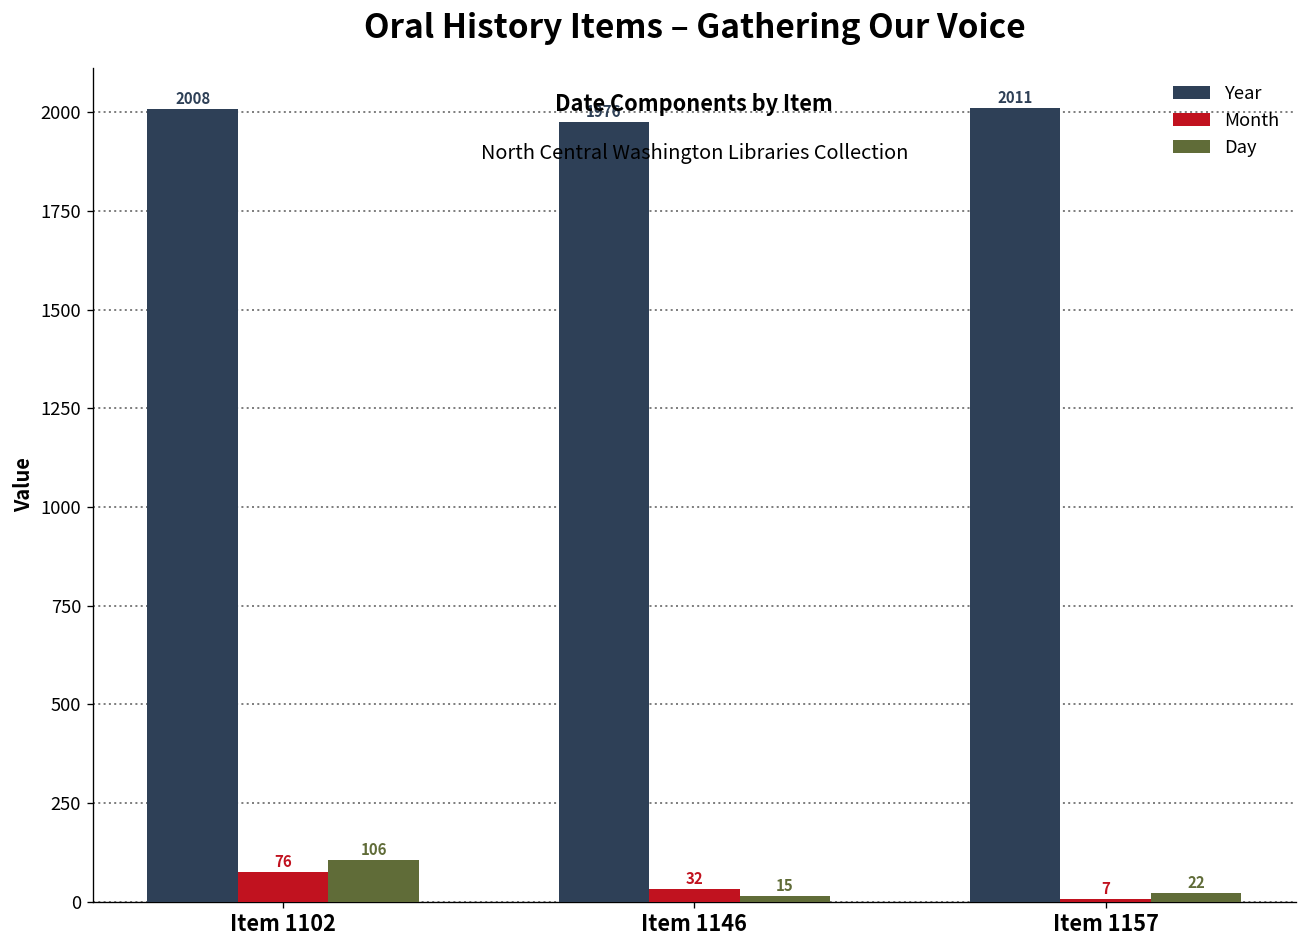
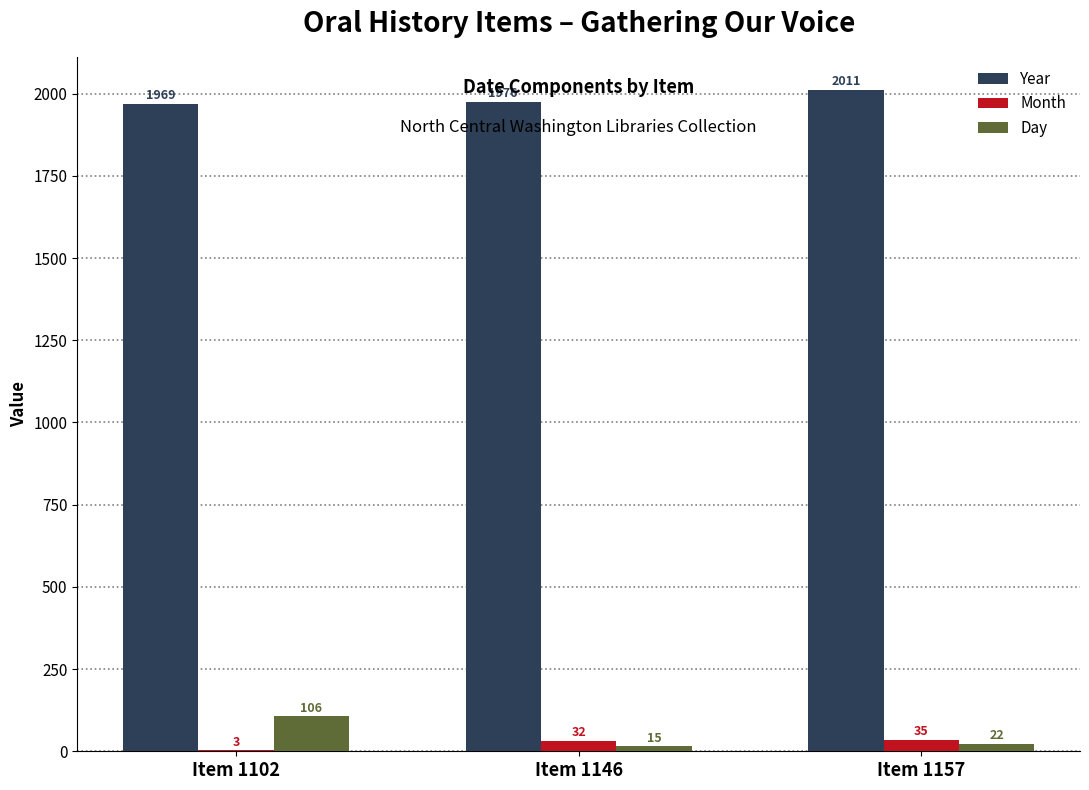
  {
    "Year": {
-     "Item 1102": 2008,
+     "Item 1102": 1969,
      "Item 1157": 2011
    },
    "Month": {
-     "Item 1102": 76,
+     "Item 1102": 3,
      "Item 1146": 32,
-     "Item 1157": 7
+     "Item 1157": 35
    },
    "Day": {
      "Item 1102": 106,
      "Item 1146": 15,
      "Item 1157": 22
    }
  }
